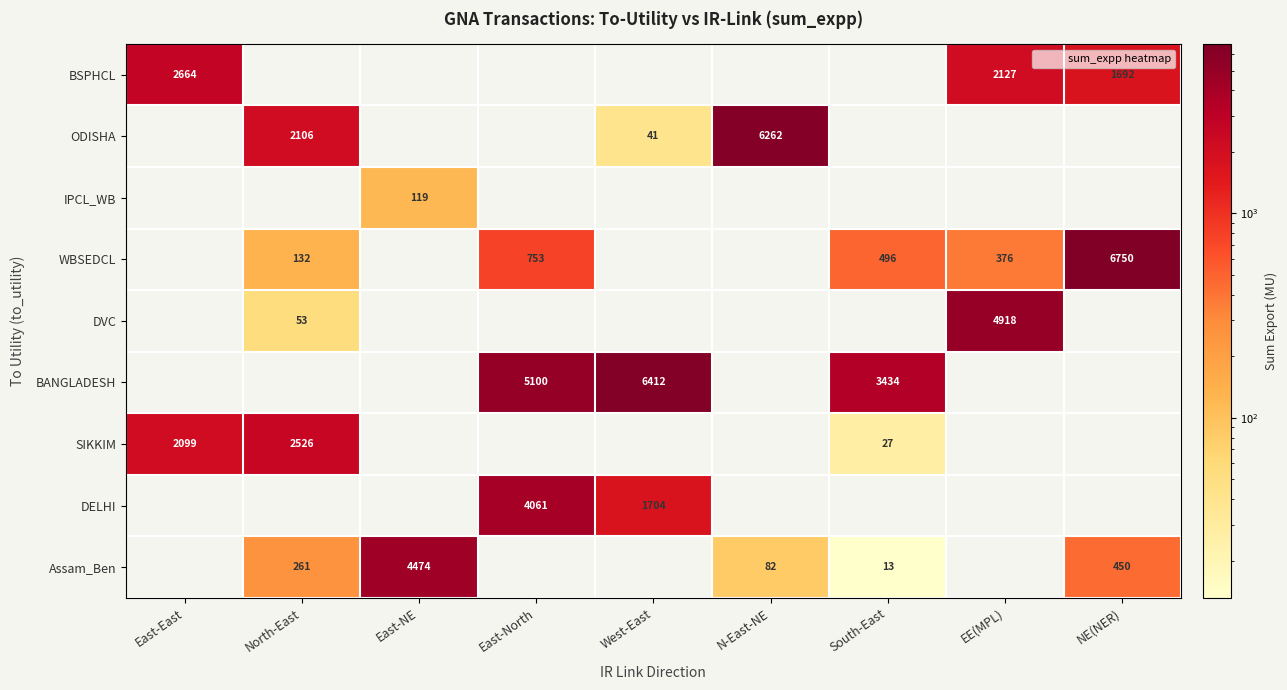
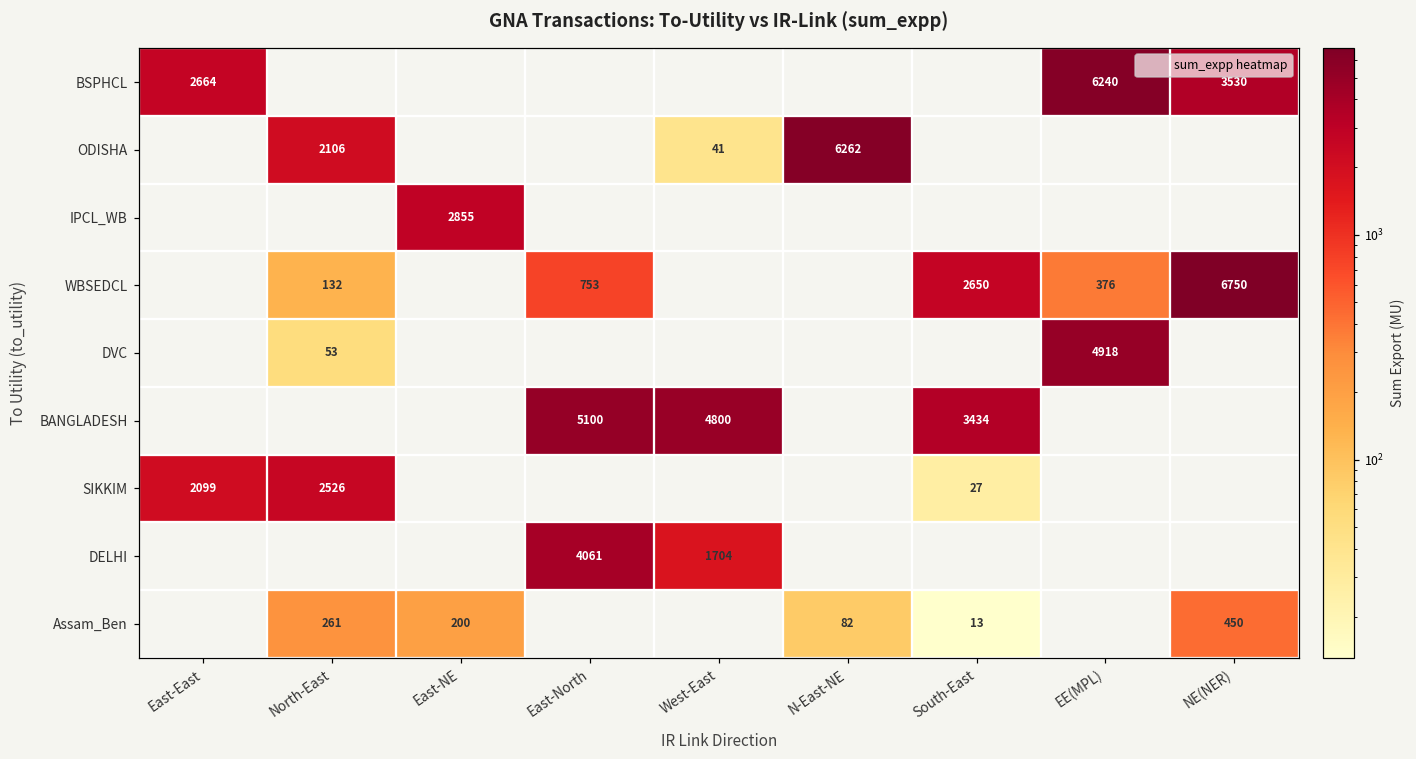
  {
    "BSPHCL": {
      "East-East": 2664,
-     "EE(MPL)": 2127,
-     "NE(NER)": 1692
+     "EE(MPL)": 6240,
+     "NE(NER)": 3530
    },
    "ODISHA": {
      "North-East": 2106,
      "West-East": 41,
      "N-East-NE": 6262
    },
    "IPCL_WB": {
-     "East-NE": 119
+     "East-NE": 2855
    },
    "WBSEDCL": {
      "North-East": 132,
      "East-North": 753,
-     "South-East": 496,
+     "South-East": 2650,
      "EE(MPL)": 376,
      "NE(NER)": 6750
    },
    "DVC": {
      "North-East": 53,
      "EE(MPL)": 4918
    },
    "BANGLADESH": {
      "East-North": 5100,
-     "West-East": 6412,
+     "West-East": 4800,
      "South-East": 3434
    },
    "SIKKIM": {
      "East-East": 2099,
      "North-East": 2526,
      "South-East": 27
    },
    "DELHI": {
      "East-North": 4061,
      "West-East": 1704
    },
    "Assam_Ben": {
      "North-East": 261,
-     "East-NE": 4474,
+     "East-NE": 200,
      "N-East-NE": 82,
      "South-East": 13,
      "NE(NER)": 450
    }
  }
